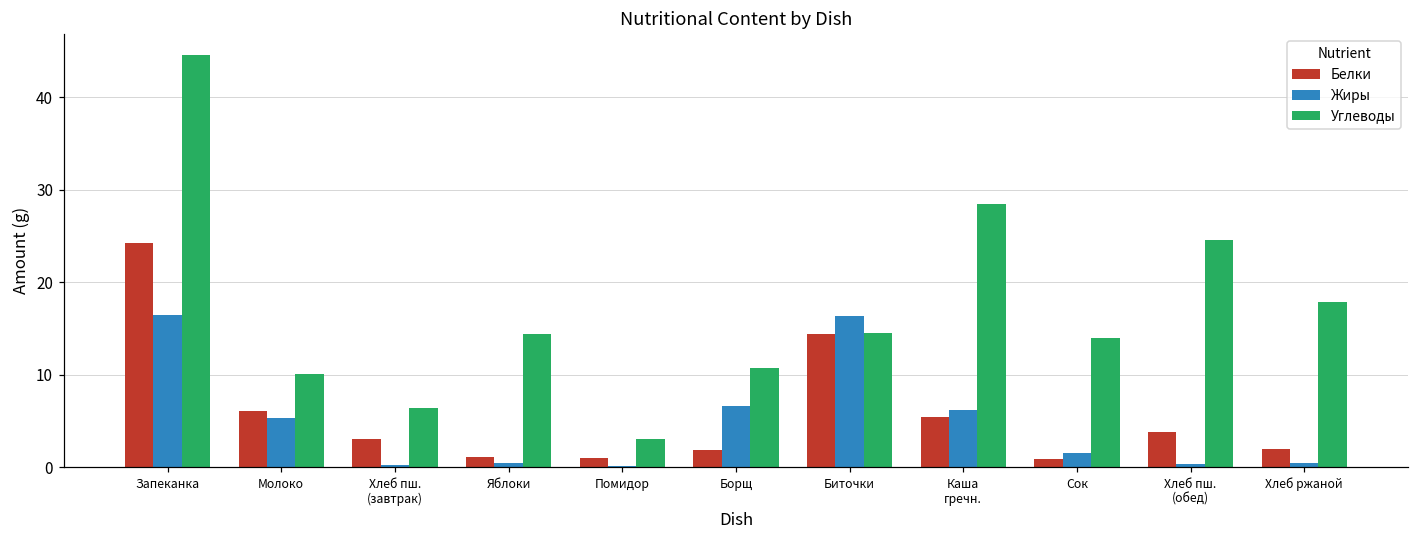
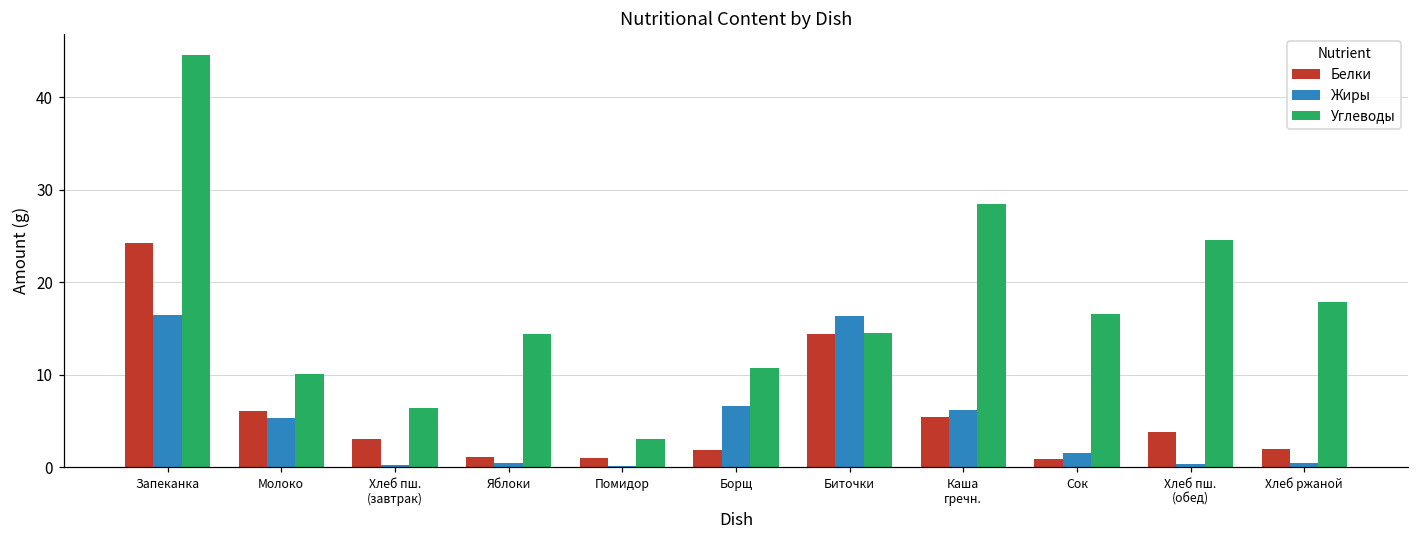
  {
    "Белки": {
      "Запеканка": 24,
      "Молоко": 6,
      "Хлеб пш. (завтрак)": 3,
      "Яблоки": 1,
      "Помидор": 1,
      "Борщ": 2,
      "Биточки": 14,
      "Каша гречн.": 5,
      "Сок": 1,
      "Хлеб пш. (обед)": 4,
      "Хлеб ржаной": 2
    },
    "Жиры": {
      "Запеканка": 16,
      "Молоко": 5,
      "Яблоки": 0,
      "Борщ": 7,
      "Биточки": 16,
      "Каша гречн.": 6,
      "Сок": 2,
      "Хлеб пш. (обед)": 0,
      "Хлеб ржаной": 0
    },
    "Углеводы": {
      "Запеканка": 45,
      "Молоко": 10,
      "Хлеб пш. (завтрак)": 6,
      "Яблоки": 14,
      "Помидор": 3,
      "Борщ": 11,
      "Биточки": 15,
      "Каша гречн.": 28,
-     "Сок": 14,
+     "Сок": 17,
      "Хлеб пш. (обед)": 25,
      "Хлеб ржаной": 18
    }
  }
